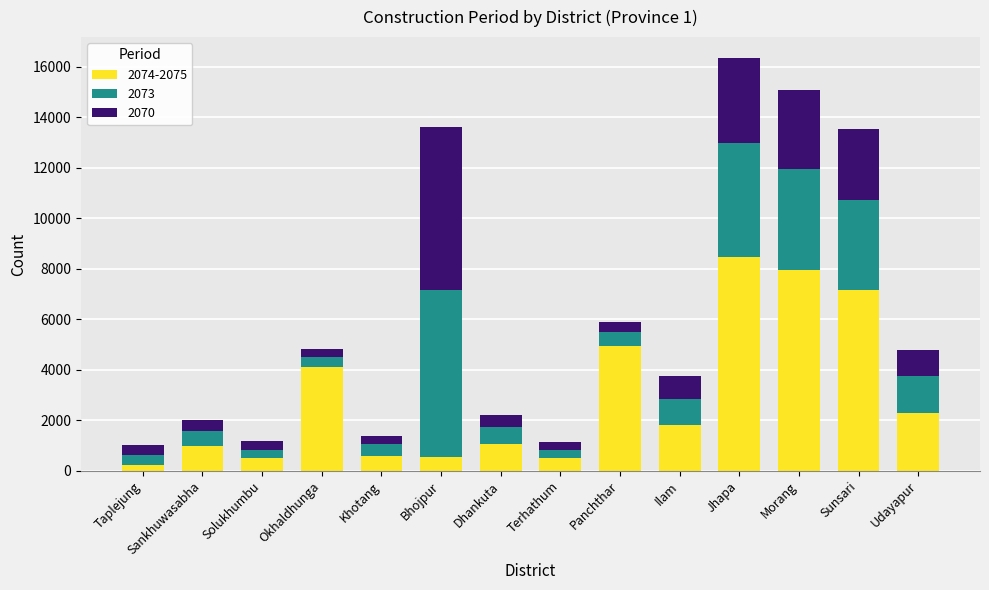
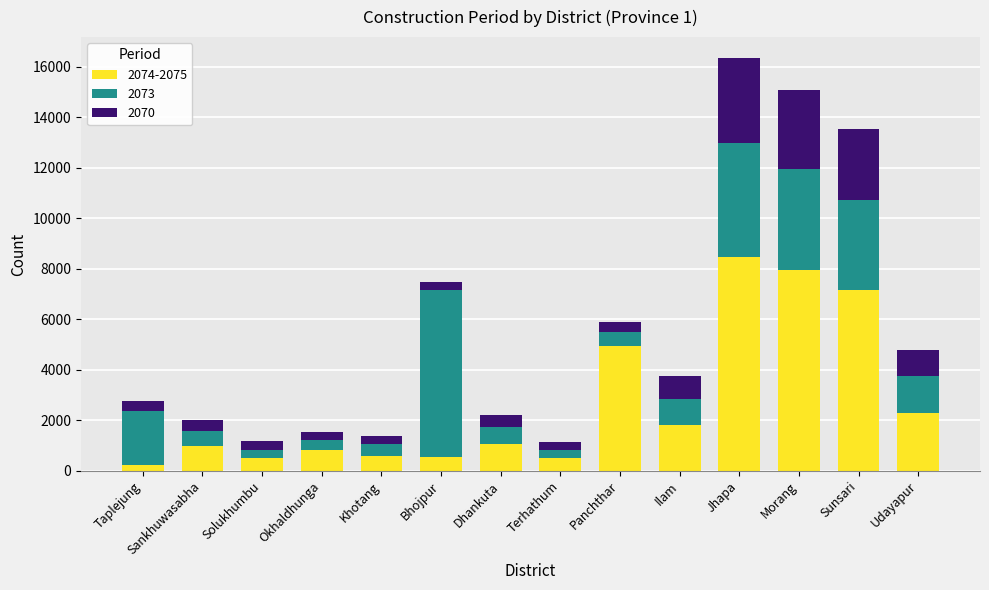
  {
    "2074-2075": {
      "Taplejung": 200,
      "Sankhuwasabha": 1000,
      "Solukhumbu": 500,
-     "Okhaldhunga": 4100,
+     "Okhaldhunga": 800,
      "Khotang": 600,
      "Bhojpur": 600,
      "Dhankuta": 1000,
      "Terhathum": 500,
      "Panchthar": 4900,
      "Ilam": 1800,
      "Jhapa": 8500,
      "Morang": 7900,
      "Sunsari": 7200,
      "Udayapur": 2300
    },
    "2073": {
-     "Taplejung": 400,
+     "Taplejung": 2200,
      "Sankhuwasabha": 600,
      "Solukhumbu": 300,
      "Okhaldhunga": 400,
      "Khotang": 500,
      "Bhojpur": 6600,
      "Dhankuta": 700,
      "Terhathum": 300,
      "Panchthar": 500,
      "Ilam": 1000,
      "Jhapa": 4500,
      "Morang": 4000,
      "Sunsari": 3600,
      "Udayapur": 1500
    },
    "2070": {
      "Taplejung": 400,
      "Sankhuwasabha": 400,
      "Solukhumbu": 400,
      "Okhaldhunga": 300,
      "Khotang": 300,
-     "Bhojpur": 6400,
+     "Bhojpur": 300,
      "Dhankuta": 500,
      "Terhathum": 300,
      "Panchthar": 400,
      "Ilam": 900,
      "Jhapa": 3400,
      "Morang": 3100,
      "Sunsari": 2800,
      "Udayapur": 1000
    }
  }
